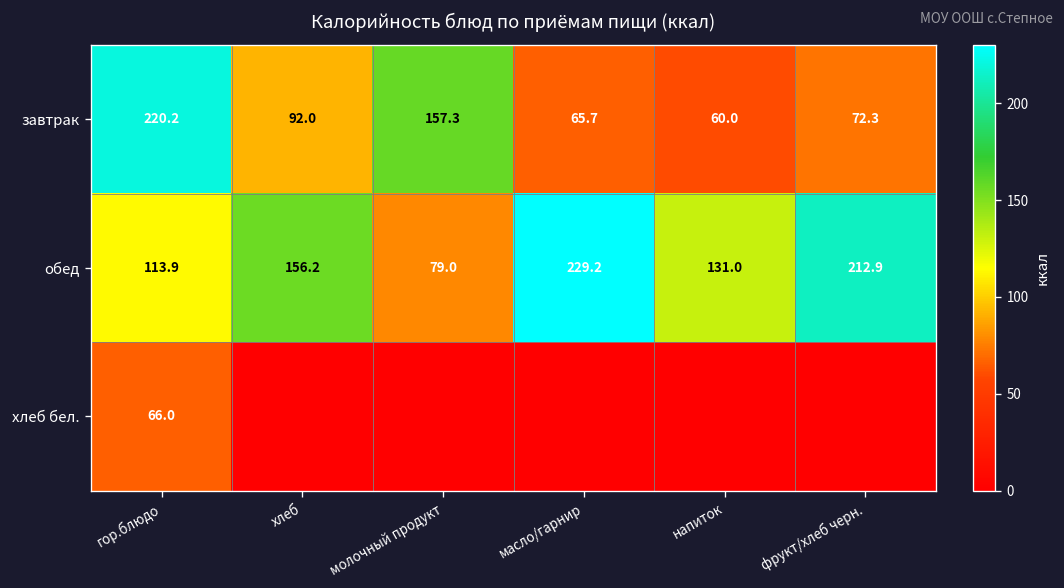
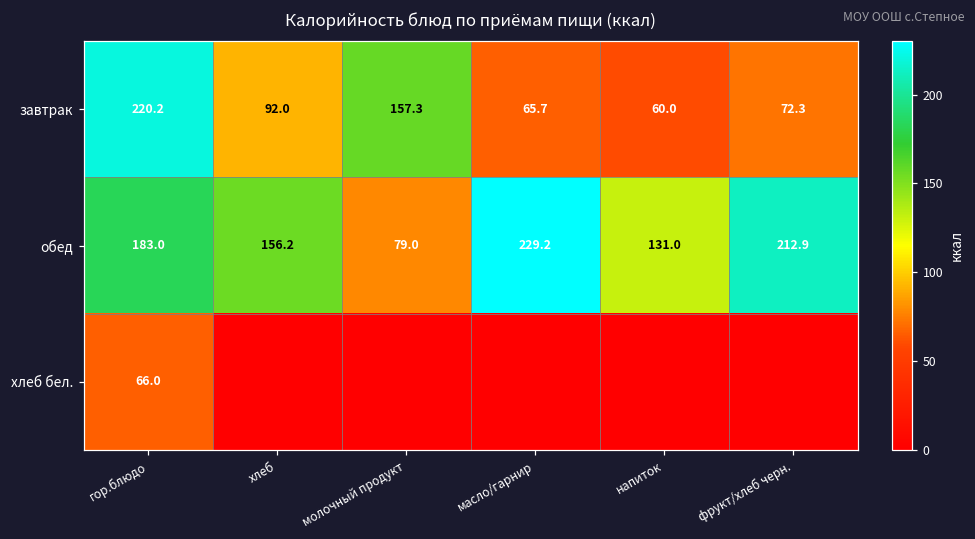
  {
    "завтрак": {
      "гор.блюдо": 220.2,
      "хлеб": 92.0,
      "молочный продукт": 157.3,
      "масло/гарнир": 65.7,
      "напиток": 60.0,
      "фрукт/хлеб черн.": 72.3
    },
    "обед": {
-     "гор.блюдо": 113.9,
+     "гор.блюдо": 183.0,
      "хлеб": 156.2,
      "молочный продукт": 79.0,
      "масло/гарнир": 229.2,
      "напиток": 131.0,
      "фрукт/хлеб черн.": 212.9
    },
    "хлеб бел.": {
      "гор.блюдо": 66.0
    }
  }
